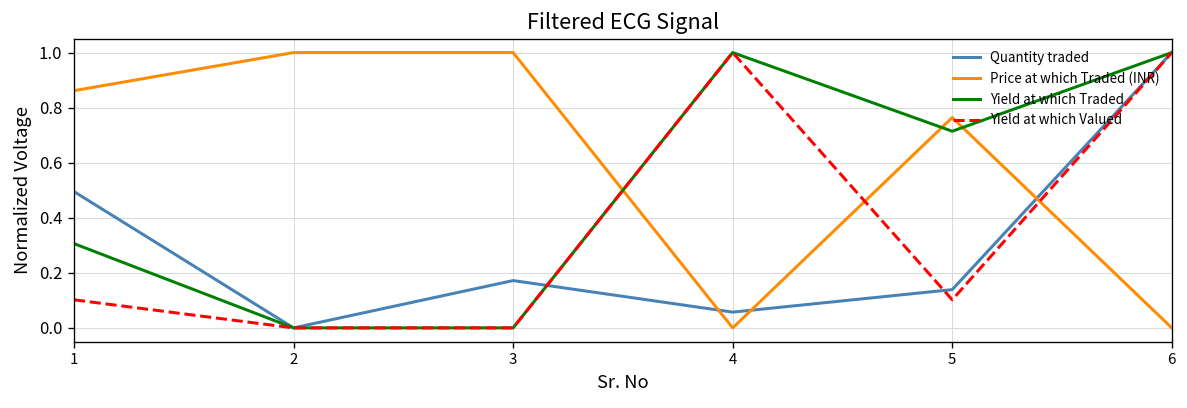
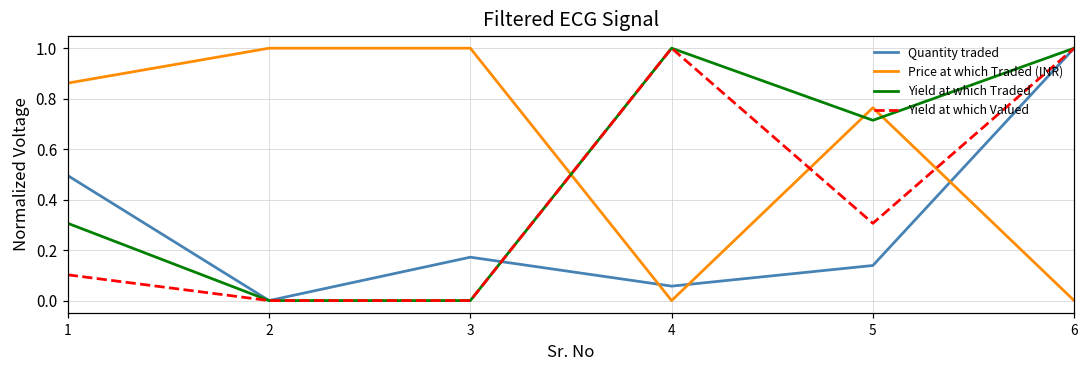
  {
    "Quantity traded": {
      "1": 0.50,
      "3": 0.17,
      "4": 0.06,
      "5": 0.14
    },
    "Price at which Traded (INR)": {
      "1": 0.86,
      "2": 1.00,
      "3": 1.00,
      "4": 0.00,
      "5": 0.76,
      "6": 0.00
    },
    "Yield at which Traded": {
      "1": 0.31,
      "5": 0.71
    },
    "Yield at which Valued": {
      "1": 0.10,
-     "5": 0.10
+     "5": 0.31
    }
  }
